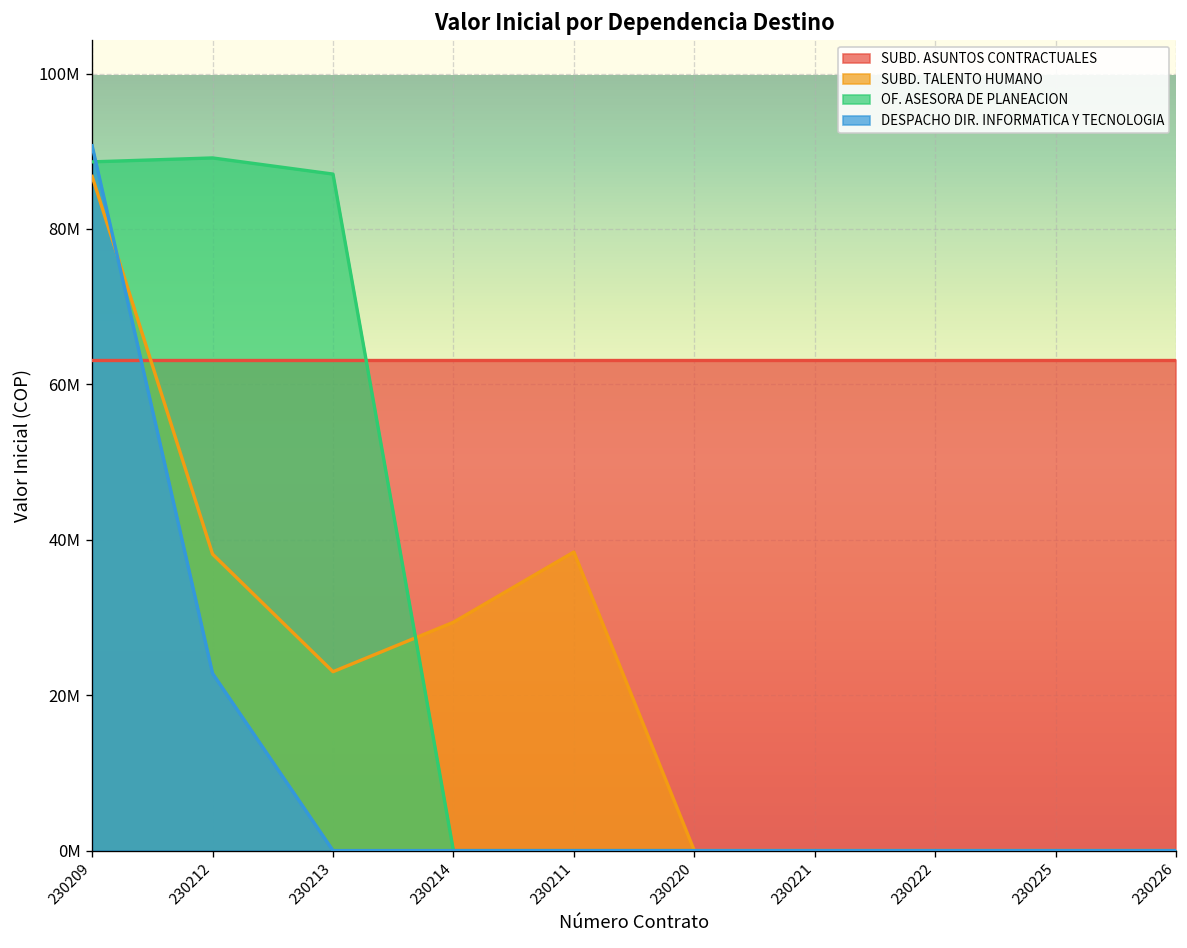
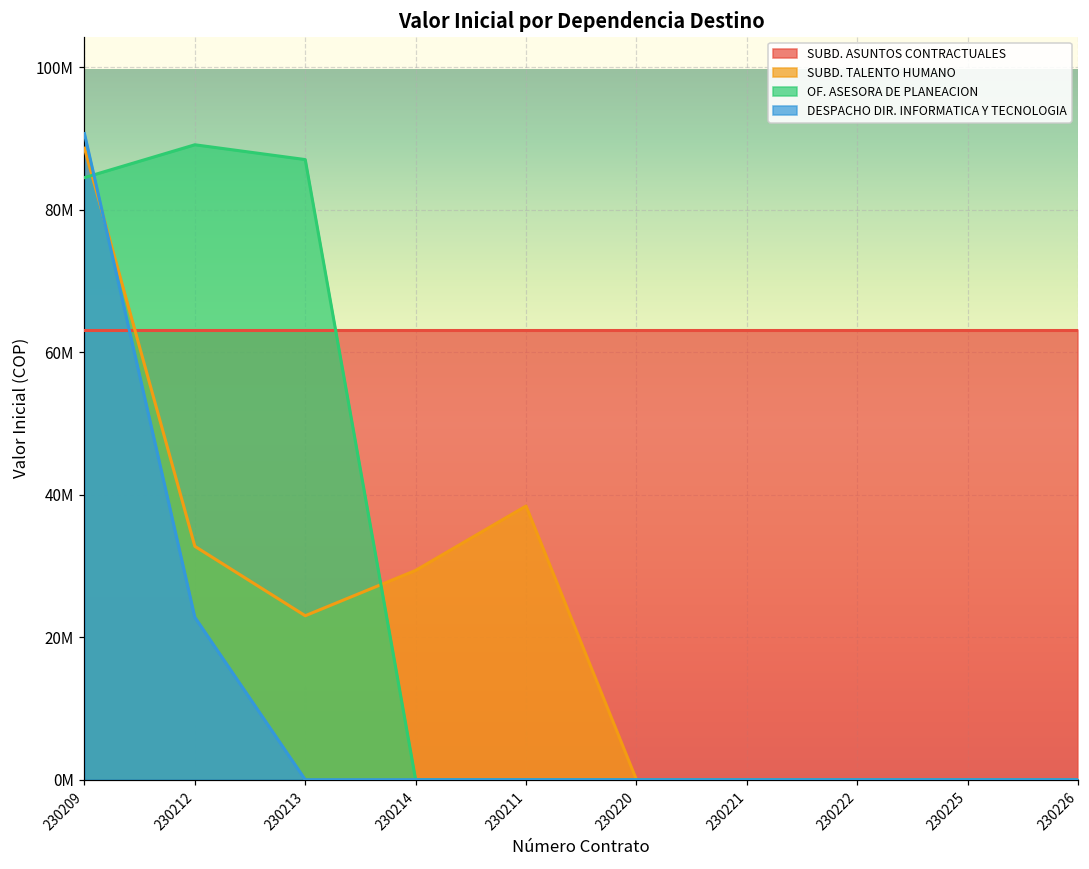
  {
    "SUBD. ASUNTOS CONTRACTUALES": {
      "230209": 63000000,
      "230212": 63000000,
      "230213": 63000000,
      "230214": 63000000,
      "230211": 63000000,
      "230220": 63000000,
      "230221": 63000000,
      "230222": 63000000,
      "230225": 63000000,
      "230226": 63000000
    },
    "SUBD. TALENTO HUMANO": {
-     "230209": 87000000,
-     "230212": 38000000,
+     "230209": 89000000,
+     "230212": 33000000,
      "230213": 23000000,
      "230214": 29000000,
      "230211": 38000000
    },
    "OF. ASESORA DE PLANEACION": {
-     "230209": 89000000,
+     "230209": 85000000,
      "230212": 89000000,
      "230213": 87000000
    },
    "DESPACHO DIR. INFORMATICA Y TECNOLOGIA": {
      "230209": 91000000,
      "230212": 23000000,
      "230213": 0
    }
  }
